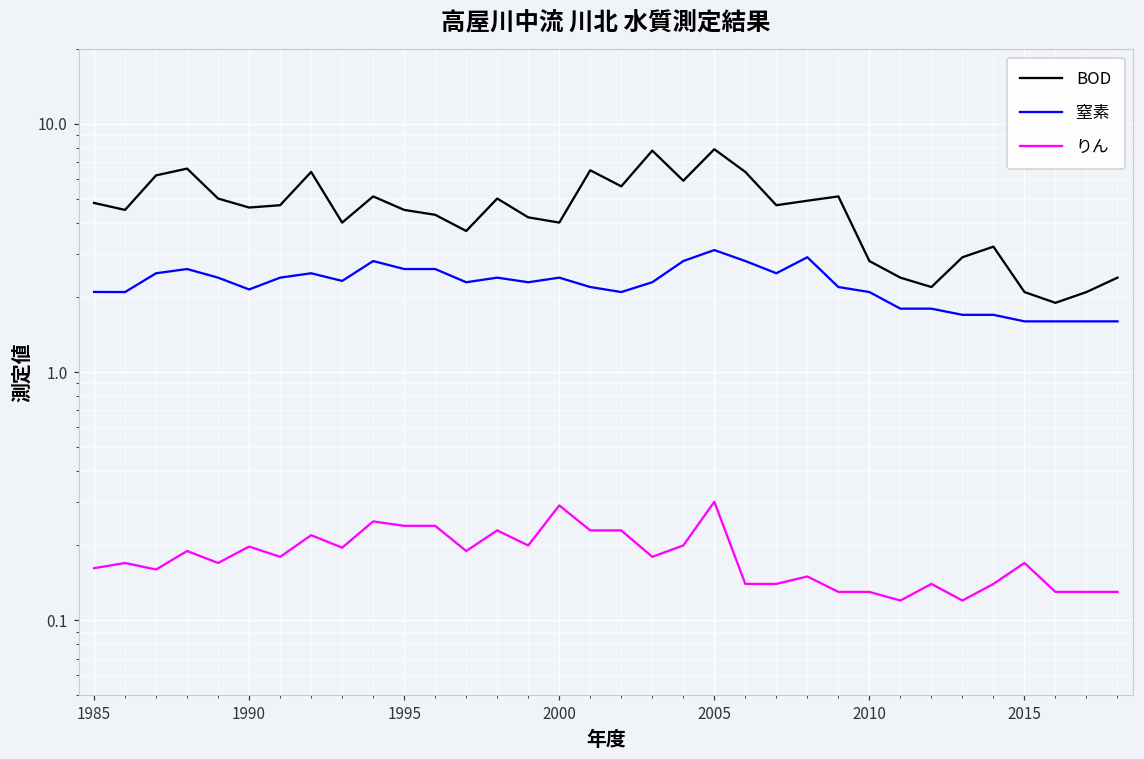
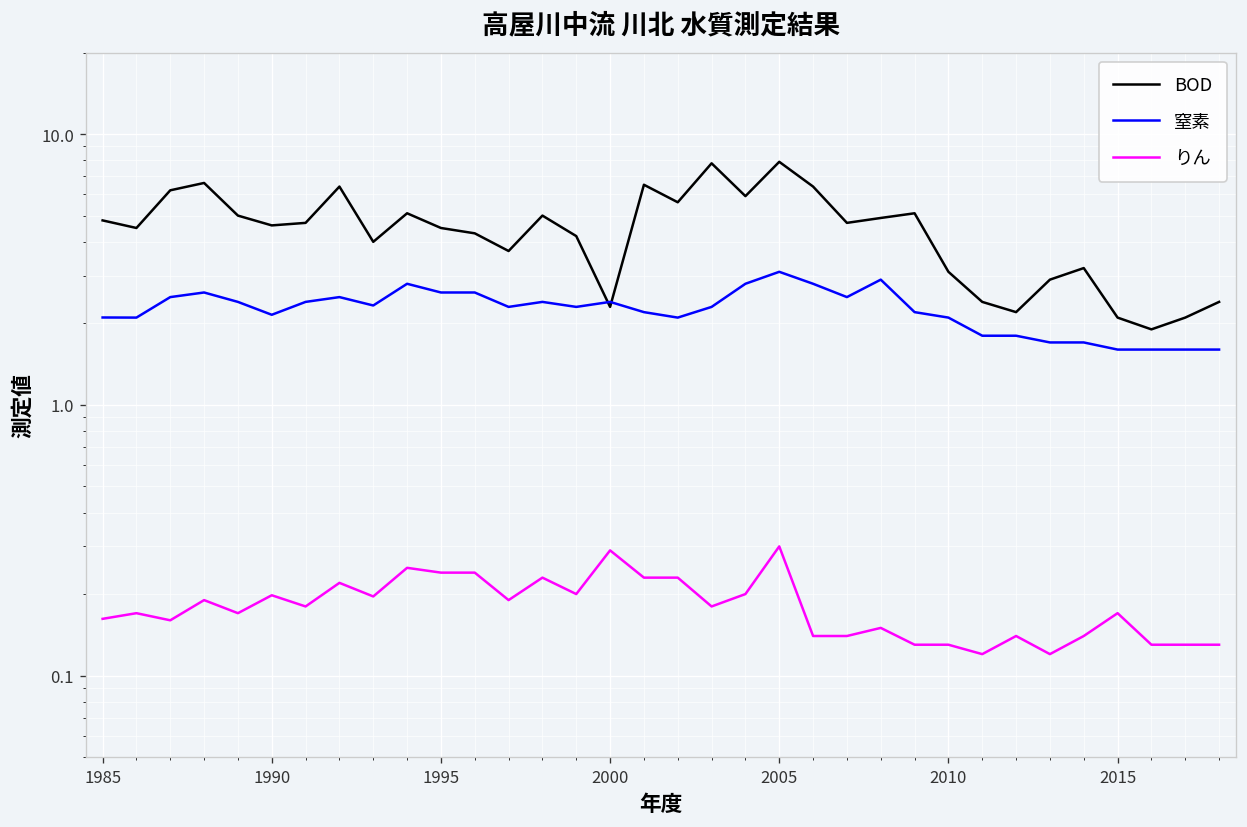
  {
    "BOD": {
      "1985": 4.8,
      "1990": 4.6,
      "1995": 4.5,
-     "2000": 4.0,
+     "2000": 2.3,
      "2005": 7.9,
-     "2010": 2.8,
+     "2010": 3.1,
      "2015": 2.1
    },
    "窒素": {
      "1985": 2.1,
      "1990": 2.2,
      "1995": 2.6,
      "2000": 2.4,
      "2005": 3.1,
      "2010": 2.1,
      "2015": 1.6
    },
    "りん": {
      "1985": 0.16,
      "1990": 0.2,
      "1995": 0.24,
      "2000": 0.29,
      "2005": 0.3,
      "2010": 0.13,
      "2015": 0.17
    }
  }
